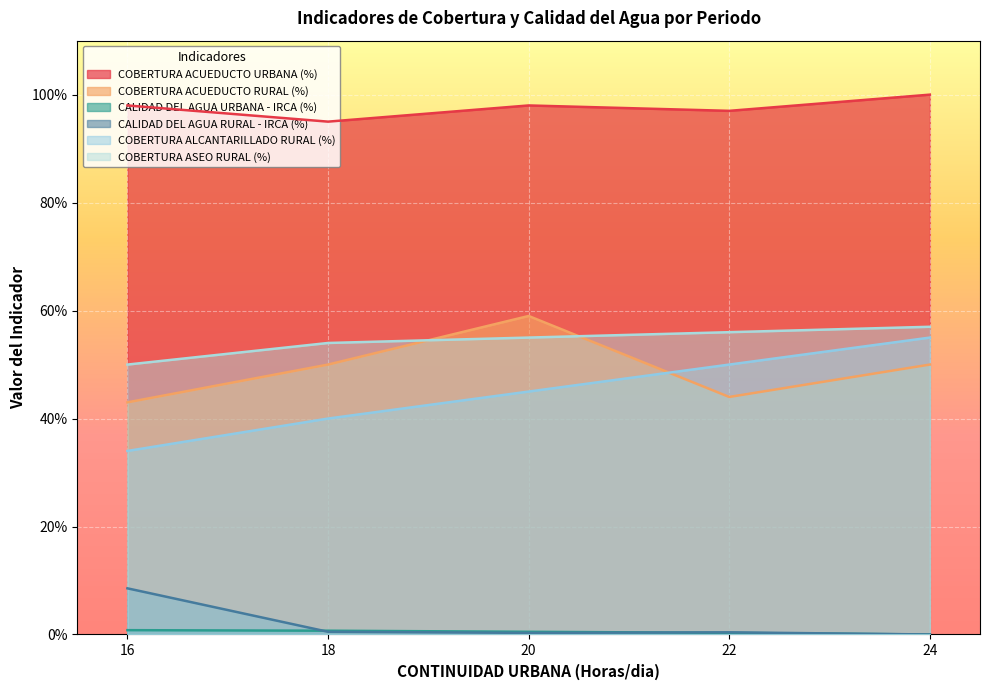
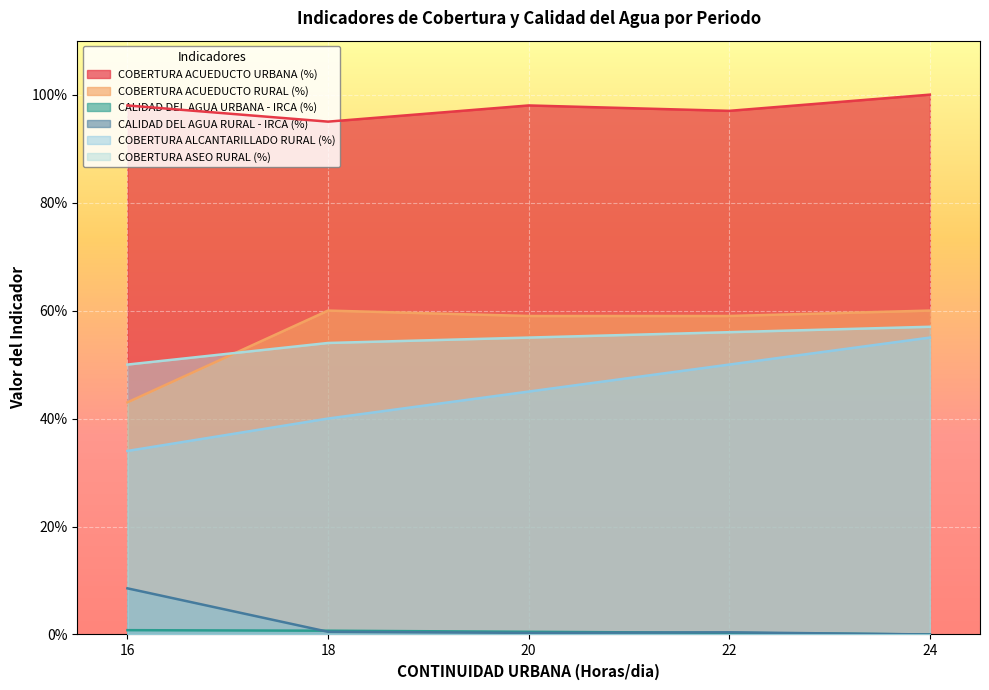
  {
    "COBERTURA ACUEDUCTO URBANA (%)": {
      "20": "98%",
      "22": "97%",
      "24": "100%"
    },
    "COBERTURA ACUEDUCTO RURAL (%)": {
      "16": "43%",
-     "18": "50%",
+     "18": "60%",
      "20": "59%",
-     "22": "44%",
-     "24": "50%"
+     "22": "59%",
+     "24": "60%"
    }
  }
